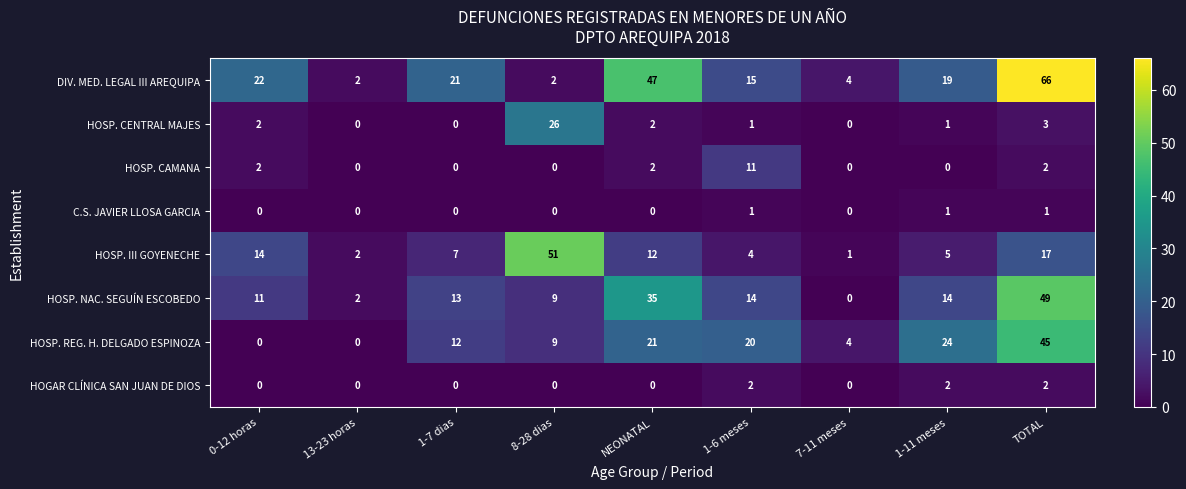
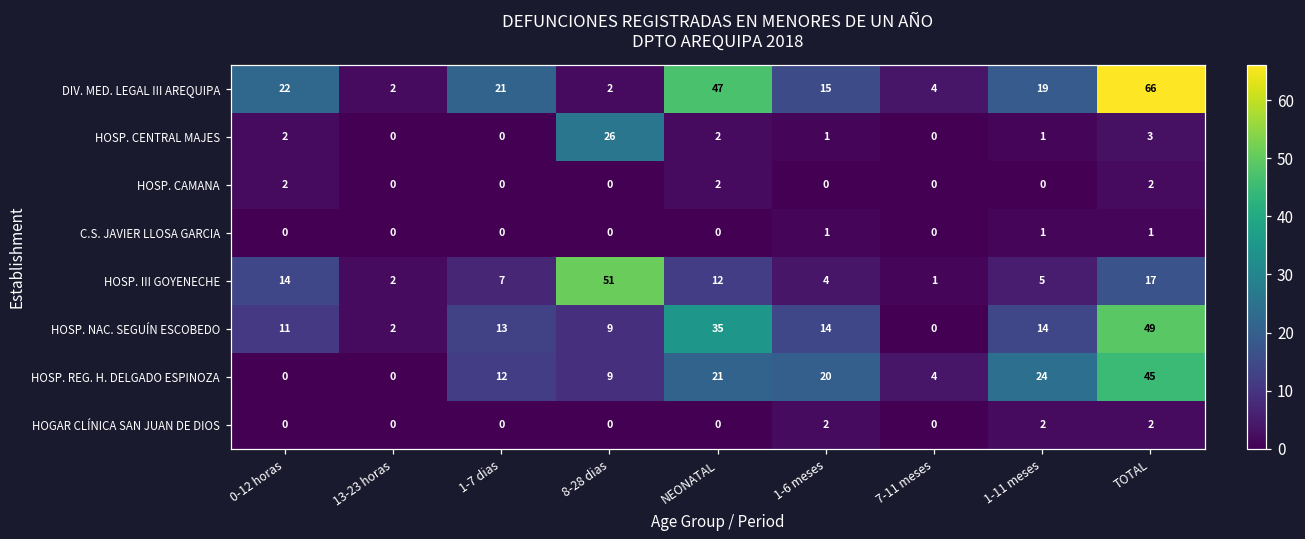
  {
    "DIV. MED. LEGAL III AREQUIPA": {
      "0-12 horas": 22,
      "13-23 horas": 2,
      "1-7 dias": 21,
      "8-28 dias": 2,
      "NEONATAL": 47,
      "1-6 meses": 15,
      "7-11 meses": 4,
      "1-11 meses": 19,
      "TOTAL": 66
    },
    "HOSP. CENTRAL MAJES": {
      "0-12 horas": 2,
      "13-23 horas": 0,
      "1-7 dias": 0,
      "8-28 dias": 26,
      "NEONATAL": 2,
      "1-6 meses": 1,
      "7-11 meses": 0,
      "1-11 meses": 1,
      "TOTAL": 3
    },
    "HOSP. CAMANA": {
      "0-12 horas": 2,
      "13-23 horas": 0,
      "1-7 dias": 0,
      "8-28 dias": 0,
      "NEONATAL": 2,
-     "1-6 meses": 11,
+     "1-6 meses": 0,
      "7-11 meses": 0,
      "1-11 meses": 0,
      "TOTAL": 2
    },
    "C.S. JAVIER LLOSA GARCIA": {
      "0-12 horas": 0,
      "13-23 horas": 0,
      "1-7 dias": 0,
      "8-28 dias": 0,
      "NEONATAL": 0,
      "1-6 meses": 1,
      "7-11 meses": 0,
      "1-11 meses": 1,
      "TOTAL": 1
    },
    "HOSP. III GOYENECHE": {
      "0-12 horas": 14,
      "13-23 horas": 2,
      "1-7 dias": 7,
      "8-28 dias": 51,
      "NEONATAL": 12,
      "1-6 meses": 4,
      "7-11 meses": 1,
      "1-11 meses": 5,
      "TOTAL": 17
    },
    "HOSP. NAC. SEGUÍN ESCOBEDO": {
      "0-12 horas": 11,
      "13-23 horas": 2,
      "1-7 dias": 13,
      "8-28 dias": 9,
      "NEONATAL": 35,
      "1-6 meses": 14,
      "7-11 meses": 0,
      "1-11 meses": 14,
      "TOTAL": 49
    },
    "HOSP. REG. H. DELGADO ESPINOZA": {
      "0-12 horas": 0,
      "13-23 horas": 0,
      "1-7 dias": 12,
      "8-28 dias": 9,
      "NEONATAL": 21,
      "1-6 meses": 20,
      "7-11 meses": 4,
      "1-11 meses": 24,
      "TOTAL": 45
    },
    "HOGAR CLÍNICA SAN JUAN DE DIOS": {
      "0-12 horas": 0,
      "13-23 horas": 0,
      "1-7 dias": 0,
      "8-28 dias": 0,
      "NEONATAL": 0,
      "1-6 meses": 2,
      "7-11 meses": 0,
      "1-11 meses": 2,
      "TOTAL": 2
    }
  }
